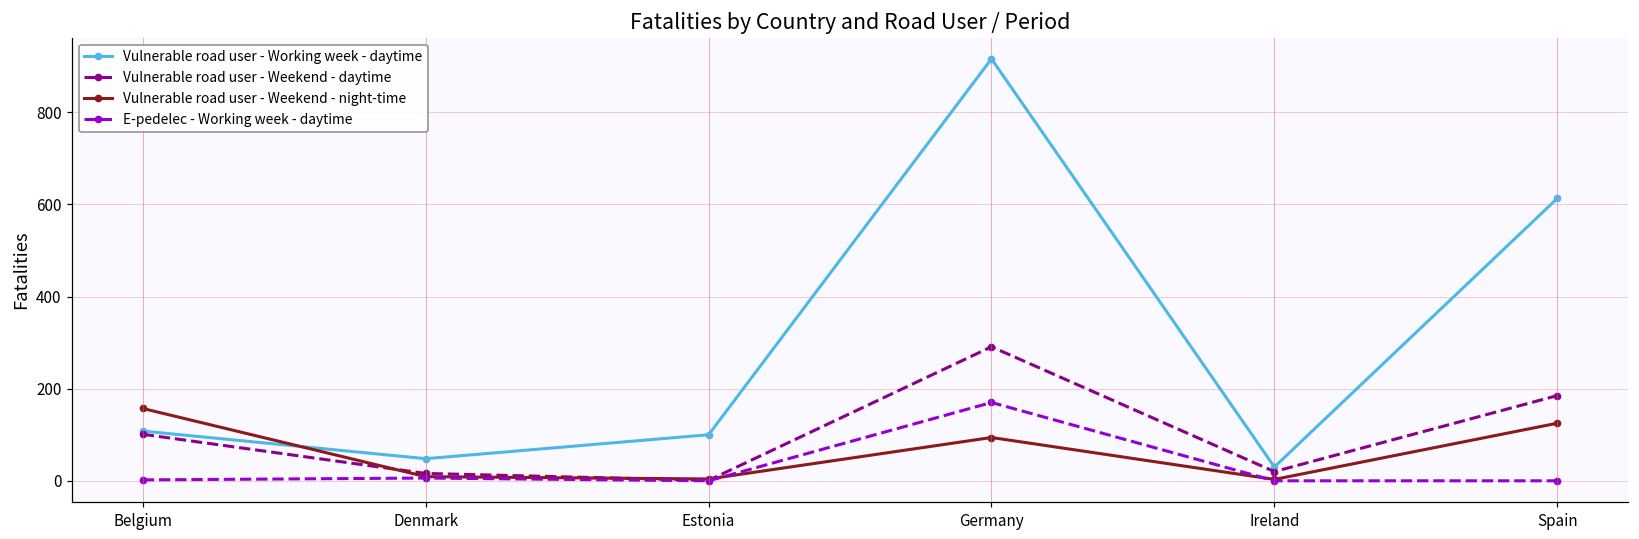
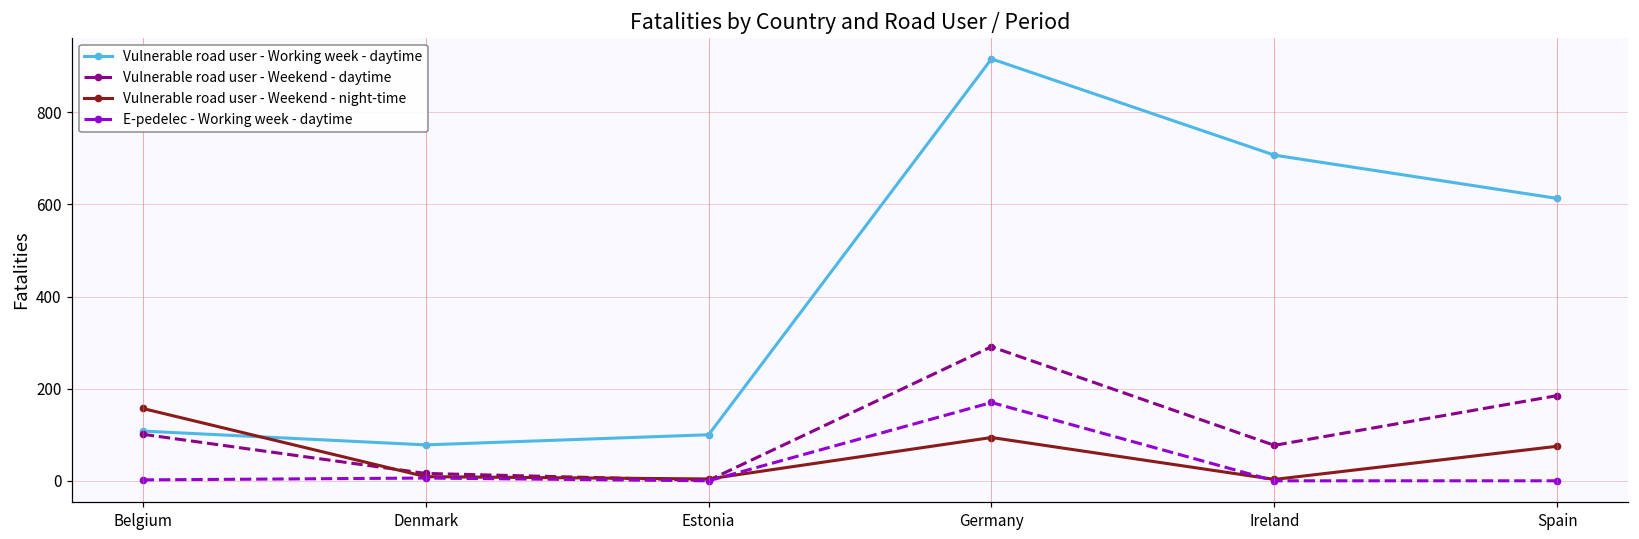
  {
    "Vulnerable road user - Working week - daytime": {
      "Belgium": 110,
-     "Denmark": 50,
+     "Denmark": 80,
      "Estonia": 100,
      "Germany": 920,
-     "Ireland": 30,
+     "Ireland": 710,
      "Spain": 610
    },
    "Vulnerable road user - Weekend - daytime": {
      "Belgium": 100,
      "Denmark": 20,
      "Germany": 290,
-     "Ireland": 20,
+     "Ireland": 80,
      "Spain": 190
    },
    "Vulnerable road user - Weekend - night-time": {
      "Belgium": 160,
      "Germany": 90,
-     "Spain": 130
+     "Spain": 80
    },
    "E-pedelec - Working week - daytime": {
      "Belgium": 0,
      "Germany": 170,
      "Spain": 0
    }
  }
